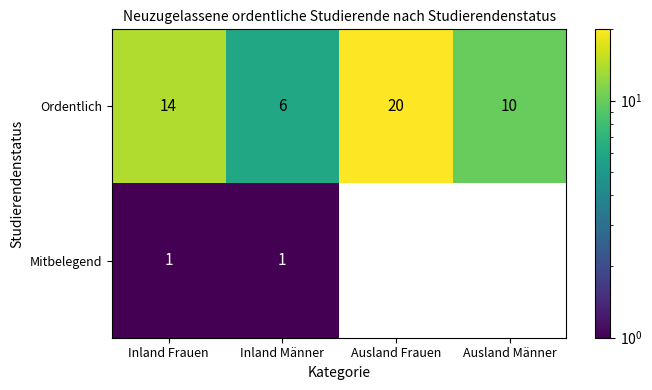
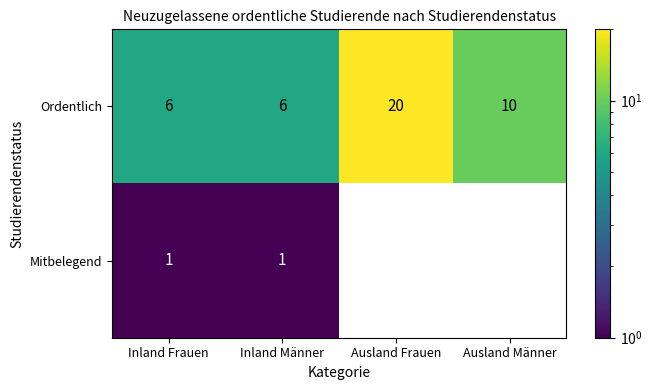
  {
    "Ordentlich": {
-     "Inland Frauen": 14,
+     "Inland Frauen": 6,
      "Inland Männer": 6,
      "Ausland Frauen": 20,
      "Ausland Männer": 10
    },
    "Mitbelegend": {
      "Inland Frauen": 1,
      "Inland Männer": 1
    }
  }
